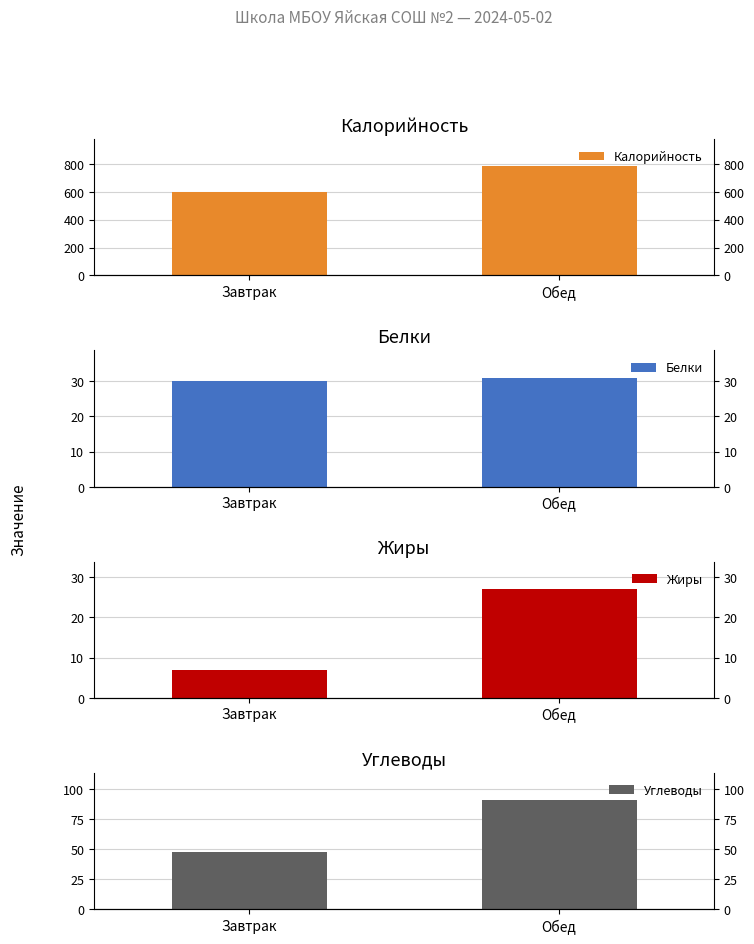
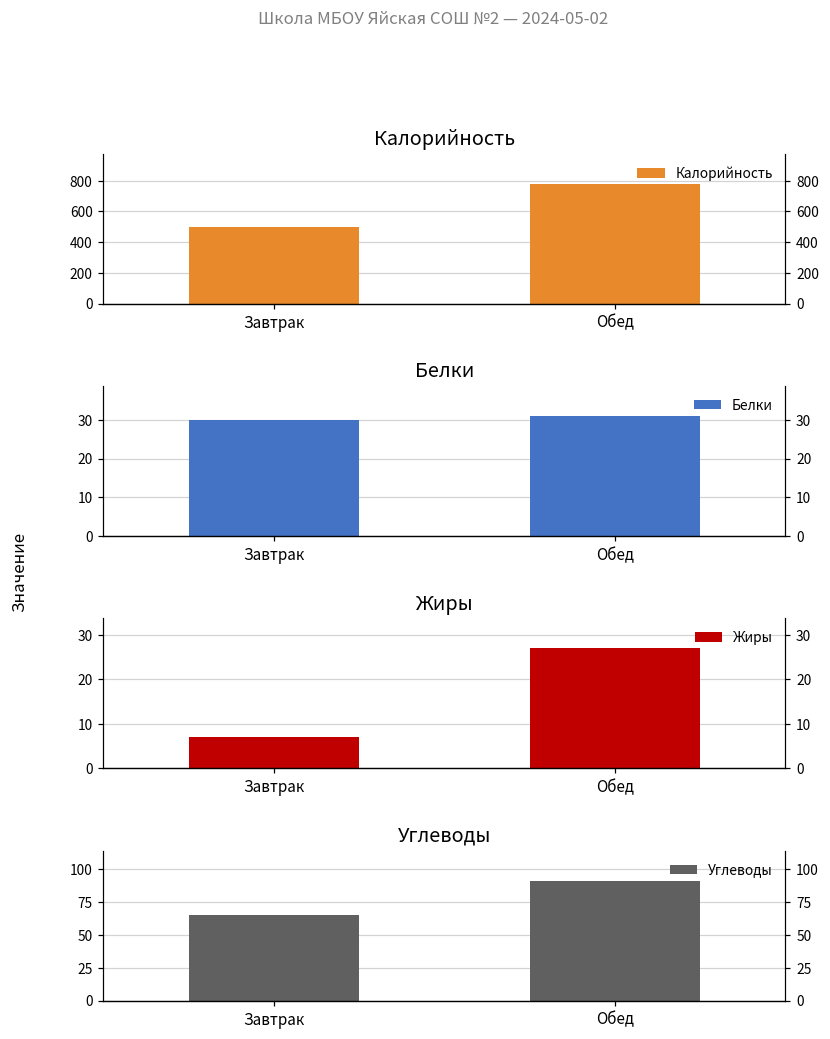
  {
    "Калорийность": {
-     "Завтрак": 600,
+     "Завтрак": 500,
      "Обед": 780
    },
    "Белки": {
      "Завтрак": 30,
      "Обед": 31
    },
    "Жиры": {
      "Завтрак": 7,
      "Обед": 27
    },
    "Углеводы": {
-     "Завтрак": 48,
+     "Завтрак": 65,
      "Обед": 91
    }
  }
